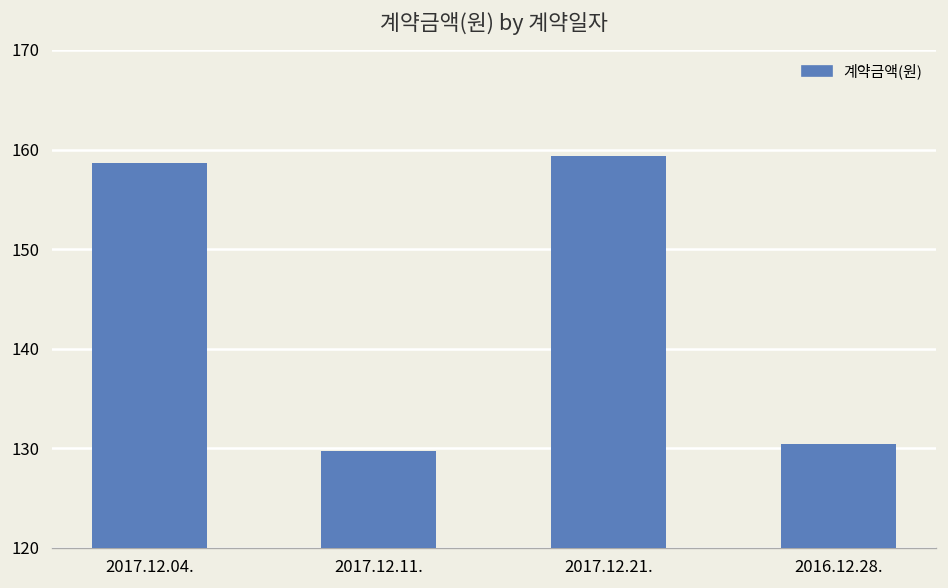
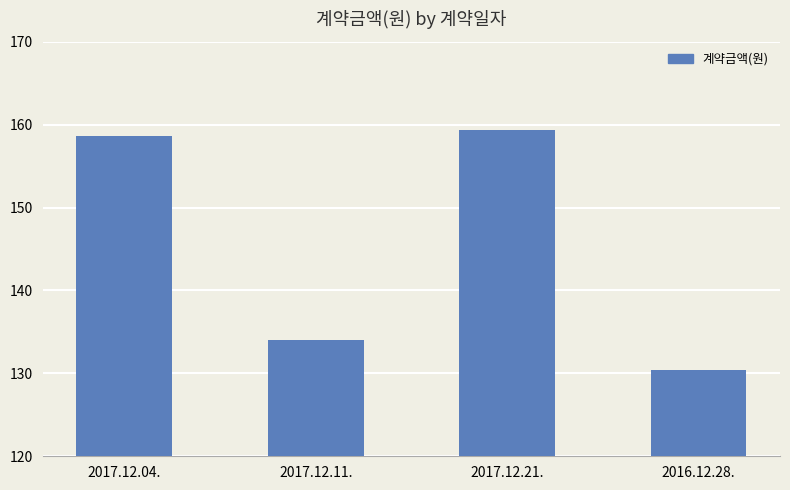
  {
    "2017.12.04.": 159,
-   "2017.12.11.": 130,
+   "2017.12.11.": 134,
    "2017.12.21.": 159,
    "2016.12.28.": 130
  }
